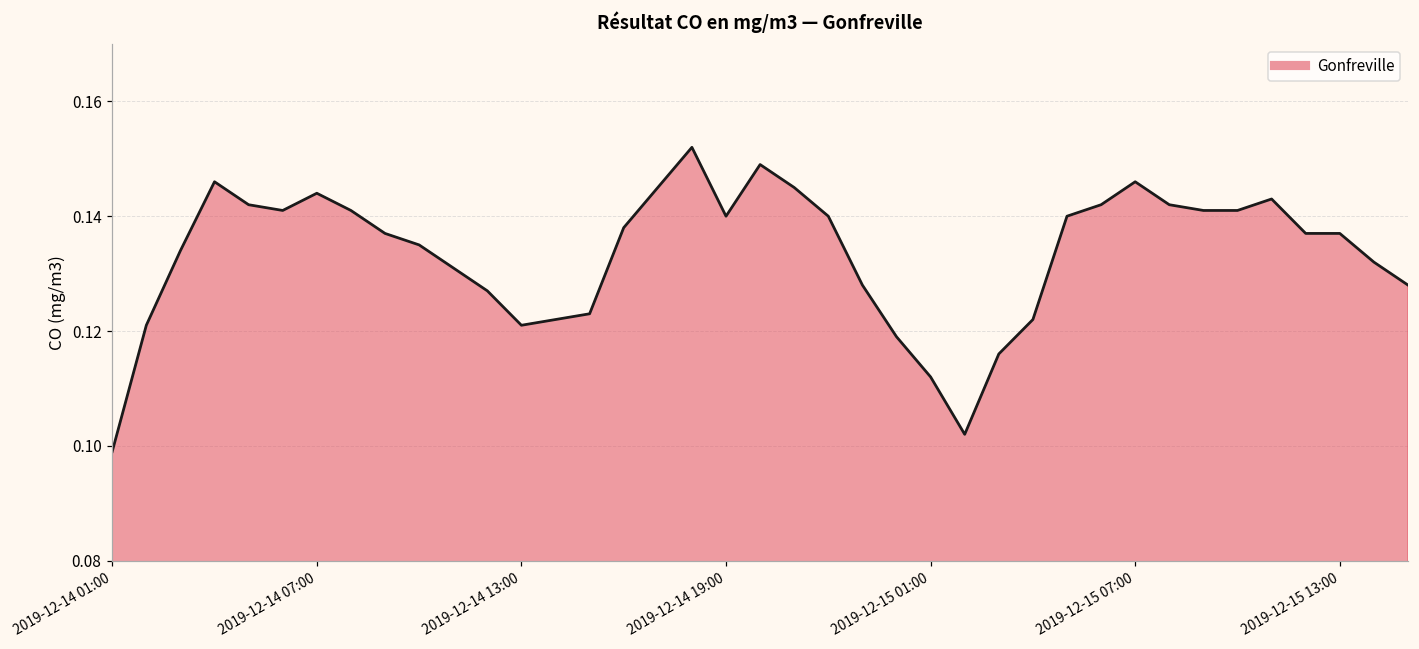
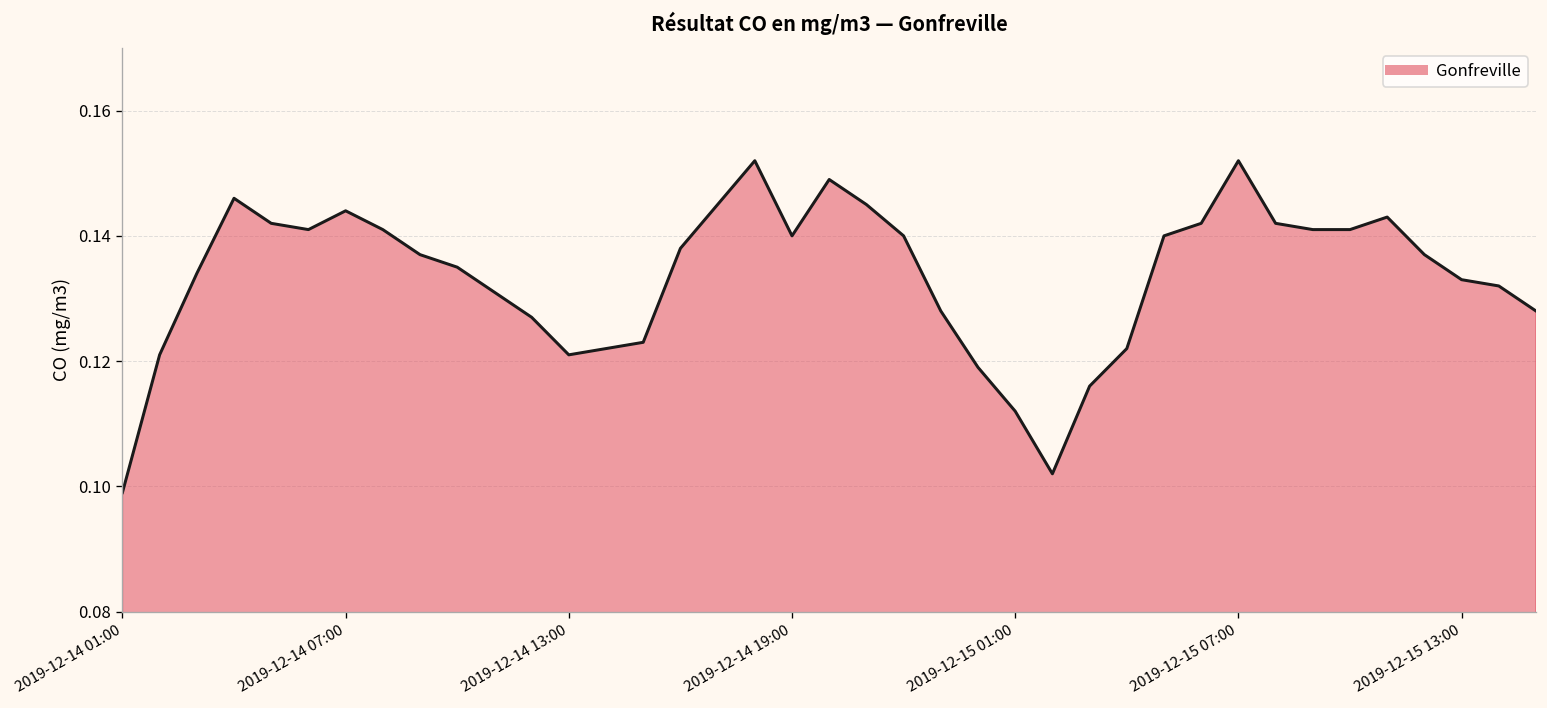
  {
    "2019-12-14 01:00": 0.099,
    "2019-12-14 07:00": 0.144,
    "2019-12-14 13:00": 0.121,
    "2019-12-14 19:00": 0.140,
    "2019-12-15 01:00": 0.112,
-   "2019-12-15 07:00": 0.146,
-   "2019-12-15 13:00": 0.137
+   "2019-12-15 07:00": 0.152,
+   "2019-12-15 13:00": 0.133
  }
